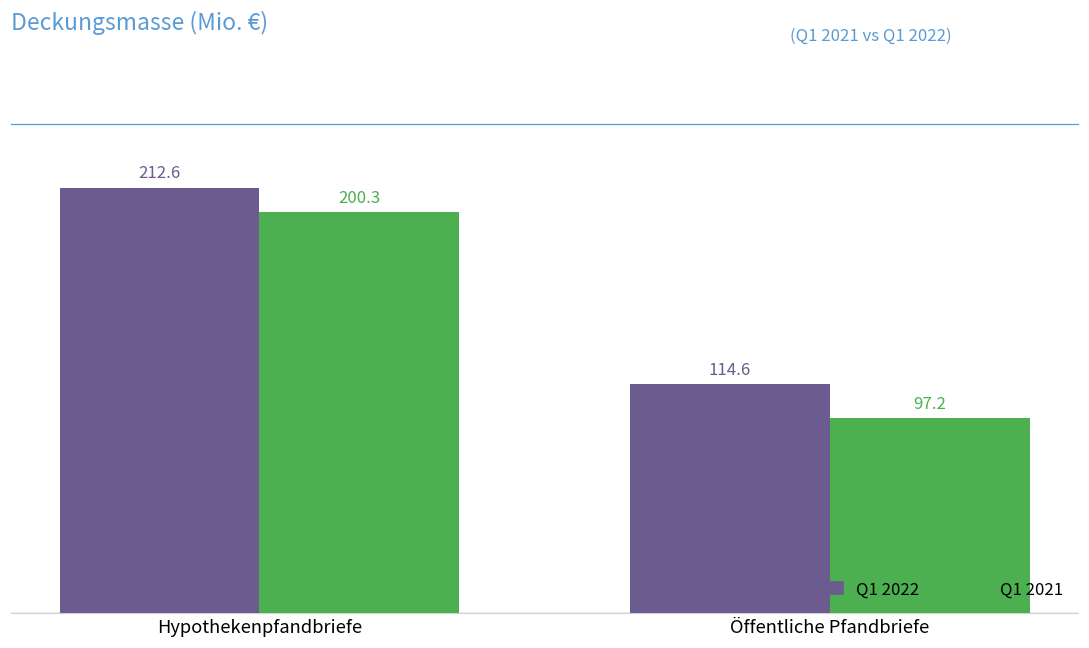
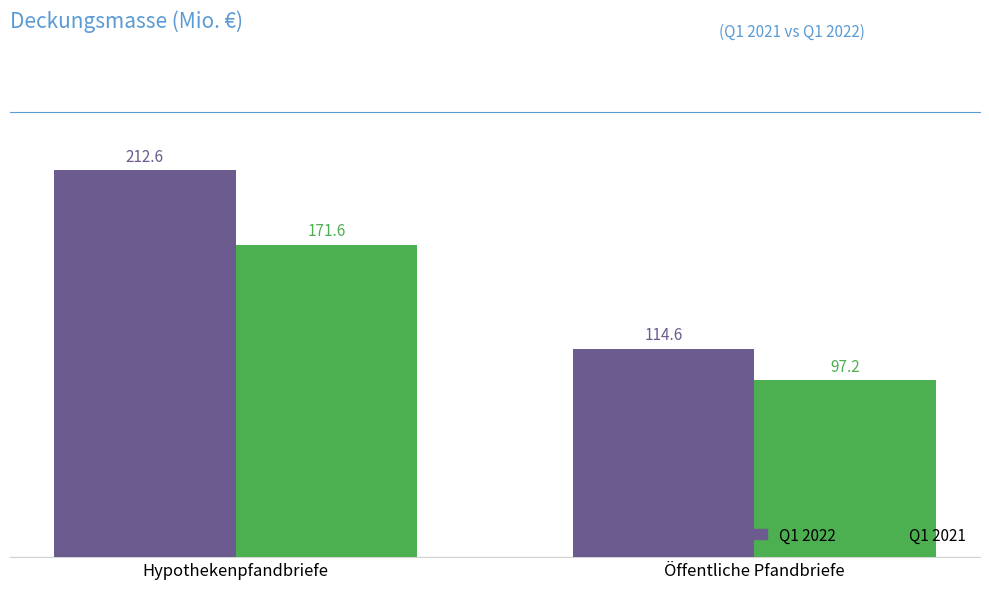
  {
    "Q1 2022": {
      "Hypothekenpfandbriefe": 212.6,
      "Öffentliche Pfandbriefe": 114.6
    },
    "Q1 2021": {
-     "Hypothekenpfandbriefe": 200.3,
+     "Hypothekenpfandbriefe": 171.6,
      "Öffentliche Pfandbriefe": 97.2
    }
  }
